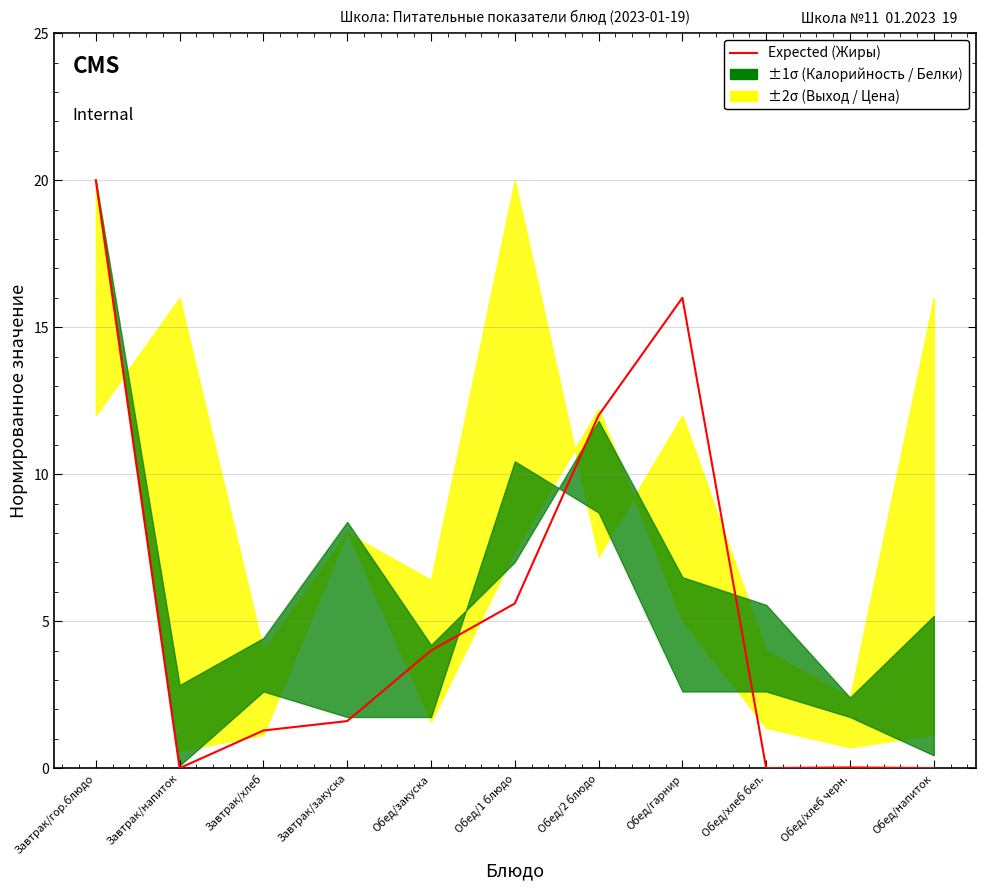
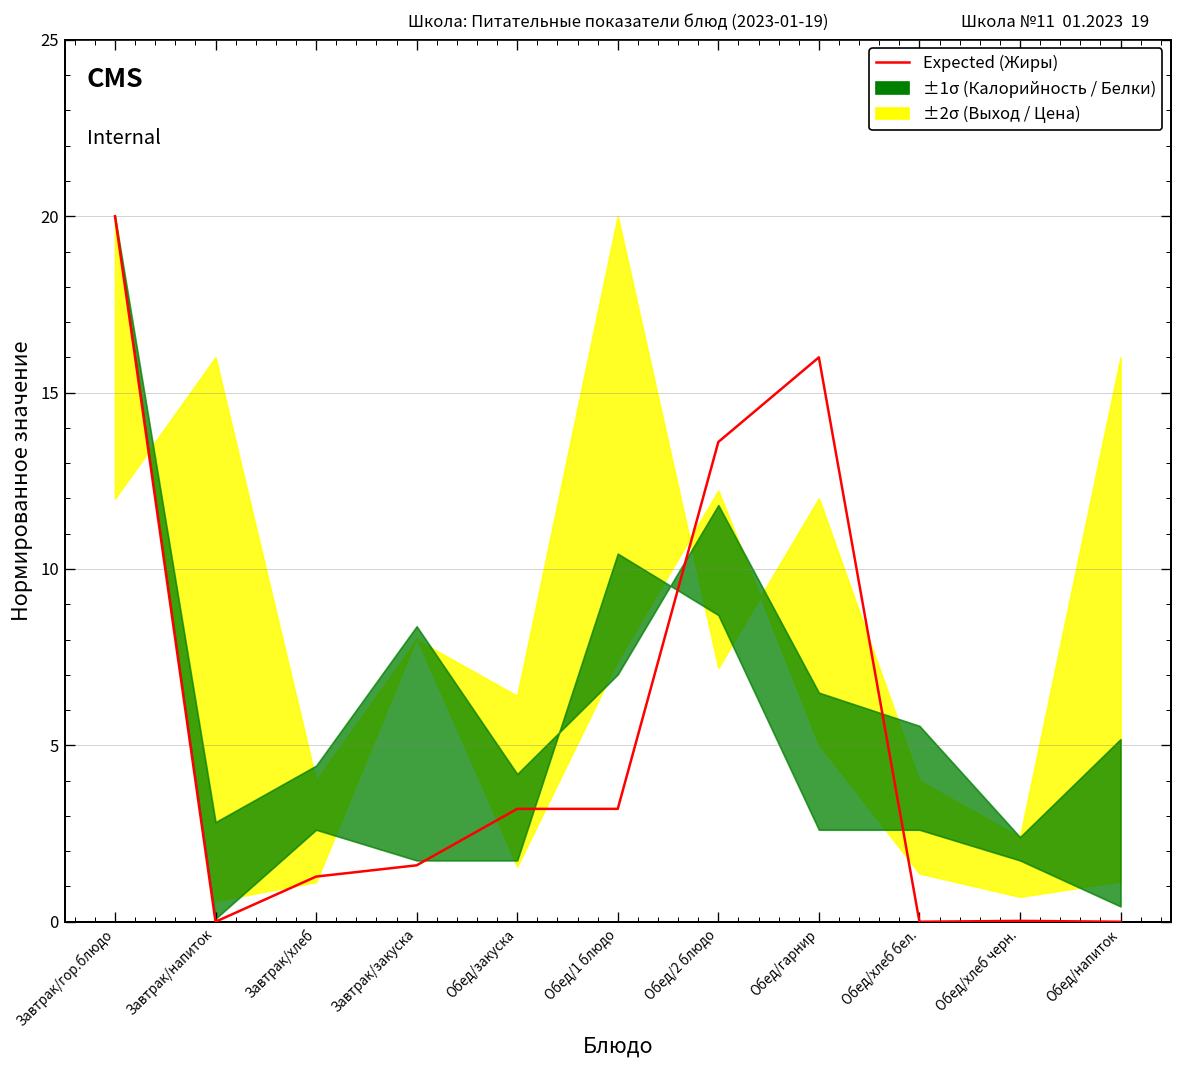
  {
    "Expected (Жиры)": {
      "Завтрак/напиток": 0.0,
      "Завтрак/хлеб": 1.3,
      "Завтрак/закуска": 1.6,
-     "Обед/закуска": 4.0,
-     "Обед/1 блюдо": 5.6,
-     "Обед/2 блюдо": 12.0,
+     "Обед/закуска": 3.2,
+     "Обед/1 блюдо": 3.2,
+     "Обед/2 блюдо": 13.6,
      "Обед/гарнир": 16.0,
      "Обед/хлеб бел.": 0.0,
      "Обед/хлеб черн.": 0.0,
      "Обед/напиток": 0.0
    }
  }
